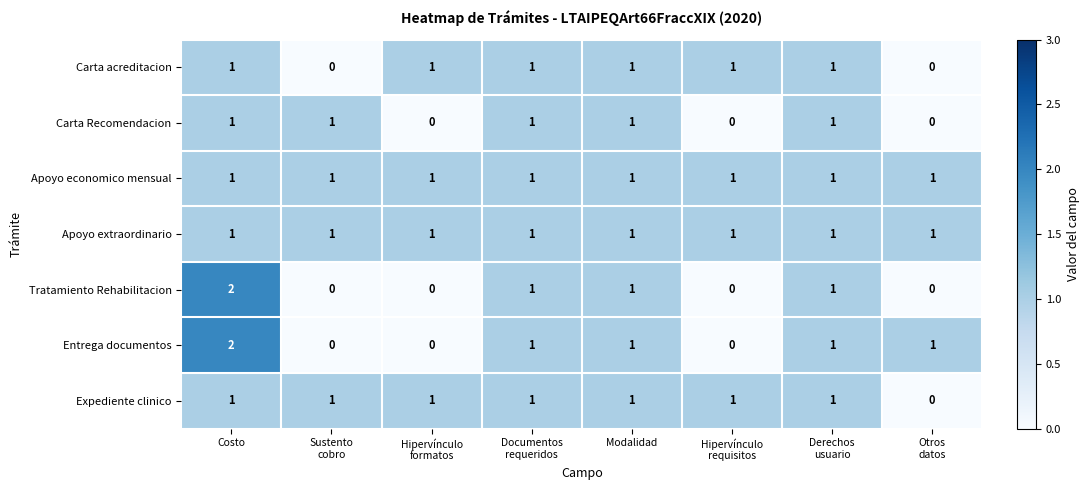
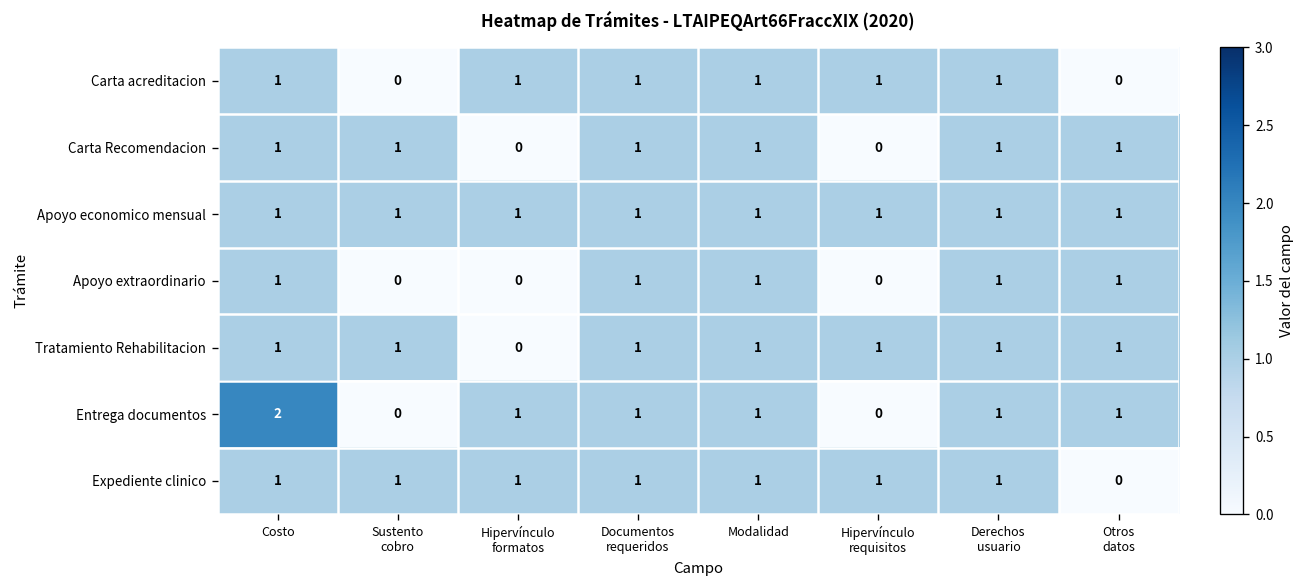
  {
    "Carta acreditacion": {
      "Costo": 1,
      "Sustento cobro": 0,
      "Hipervínculo formatos": 1,
      "Documentos requeridos": 1,
      "Modalidad": 1,
      "Hipervínculo requisitos": 1,
      "Derechos usuario": 1,
      "Otros datos": 0
    },
    "Carta Recomendacion": {
      "Costo": 1,
      "Sustento cobro": 1,
      "Hipervínculo formatos": 0,
      "Documentos requeridos": 1,
      "Modalidad": 1,
      "Hipervínculo requisitos": 0,
      "Derechos usuario": 1,
-     "Otros datos": 0
+     "Otros datos": 1
    },
    "Apoyo economico mensual": {
      "Costo": 1,
      "Sustento cobro": 1,
      "Hipervínculo formatos": 1,
      "Documentos requeridos": 1,
      "Modalidad": 1,
      "Hipervínculo requisitos": 1,
      "Derechos usuario": 1,
      "Otros datos": 1
    },
    "Apoyo extraordinario": {
      "Costo": 1,
-     "Sustento cobro": 1,
-     "Hipervínculo formatos": 1,
+     "Sustento cobro": 0,
+     "Hipervínculo formatos": 0,
      "Documentos requeridos": 1,
      "Modalidad": 1,
-     "Hipervínculo requisitos": 1,
+     "Hipervínculo requisitos": 0,
      "Derechos usuario": 1,
      "Otros datos": 1
    },
    "Tratamiento Rehabilitacion": {
-     "Costo": 2,
-     "Sustento cobro": 0,
+     "Costo": 1,
+     "Sustento cobro": 1,
      "Hipervínculo formatos": 0,
      "Documentos requeridos": 1,
      "Modalidad": 1,
-     "Hipervínculo requisitos": 0,
+     "Hipervínculo requisitos": 1,
      "Derechos usuario": 1,
-     "Otros datos": 0
+     "Otros datos": 1
    },
    "Entrega documentos": {
      "Costo": 2,
      "Sustento cobro": 0,
-     "Hipervínculo formatos": 0,
+     "Hipervínculo formatos": 1,
      "Documentos requeridos": 1,
      "Modalidad": 1,
      "Hipervínculo requisitos": 0,
      "Derechos usuario": 1,
      "Otros datos": 1
    },
    "Expediente clinico": {
      "Costo": 1,
      "Sustento cobro": 1,
      "Hipervínculo formatos": 1,
      "Documentos requeridos": 1,
      "Modalidad": 1,
      "Hipervínculo requisitos": 1,
      "Derechos usuario": 1,
      "Otros datos": 0
    }
  }
